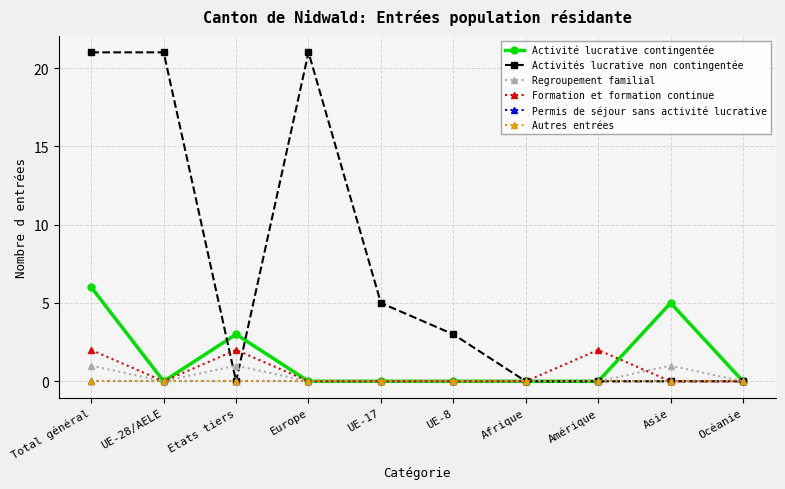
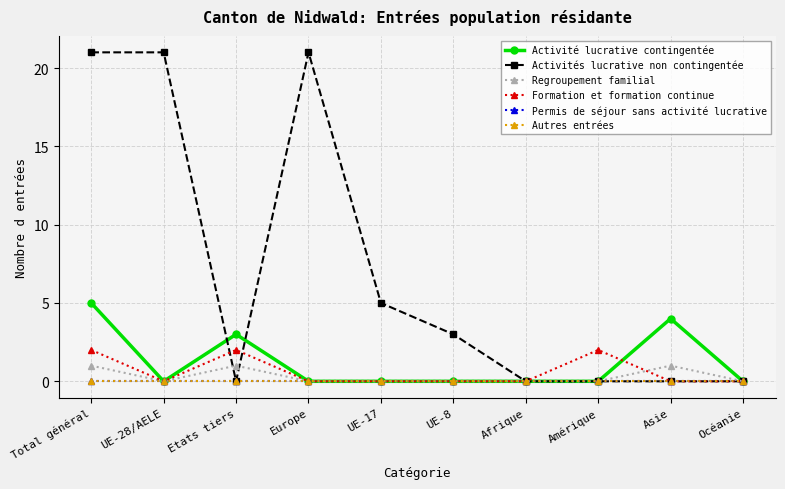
  {
    "Activité lucrative contingentée": {
-     "Total général": 6,
+     "Total général": 5,
      "Etats tiers": 3,
-     "Asie": 5
+     "Asie": 4
    },
    "Activités lucrative non contingentée": {
      "Total général": 21,
      "UE-28/AELE": 21,
      "Europe": 21,
      "UE-17": 5,
      "UE-8": 3
    },
    "Regroupement familial": {
      "Total général": 1,
      "Etats tiers": 1,
      "Asie": 1
    },
    "Formation et formation continue": {
      "Total général": 2,
      "Etats tiers": 2,
      "Amérique": 2
    },
    "Autres entrées": {
      "Total général": 0
    }
  }
